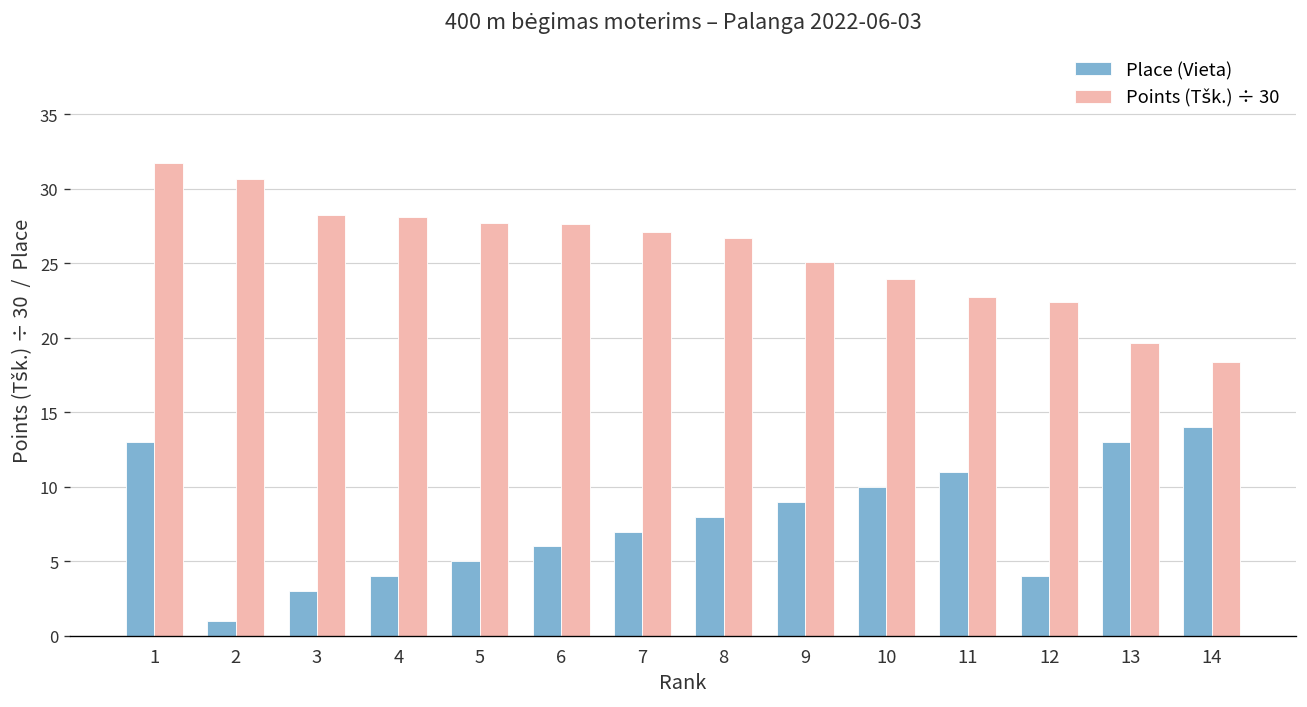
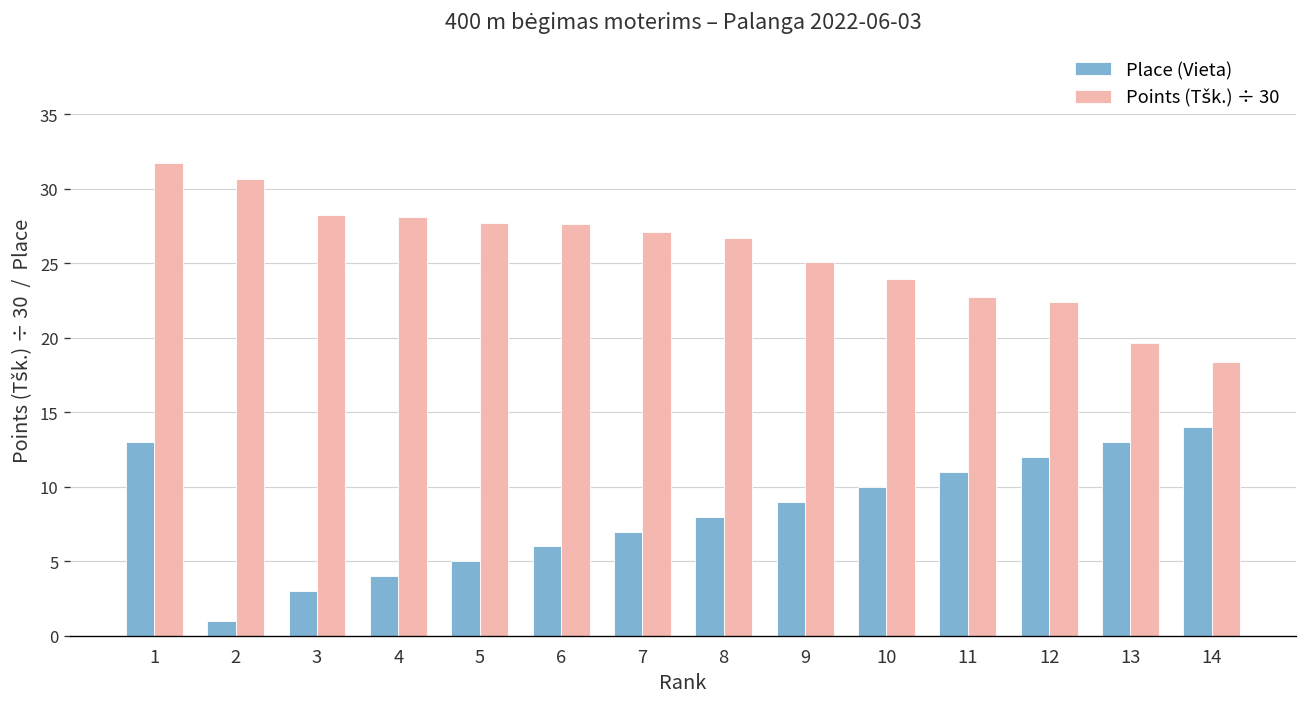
  {
    "Place (Vieta)": {
      "1": 13,
      "2": 1,
      "3": 3,
      "4": 4,
      "5": 5,
      "6": 6,
      "7": 7,
      "8": 8,
      "9": 9,
      "10": 10,
      "11": 11,
-     "12": 4,
+     "12": 12,
      "13": 13,
      "14": 14
    },
    "Points (Tšk.) ÷ 30": {
      "1": 31.7,
      "2": 30.6,
      "3": 28,
      "4": 28,
      "5": 27.7,
      "6": 27.6,
      "7": 27,
      "8": 26.7,
      "9": 25,
      "10": 24,
      "11": 22.7,
      "12": 22.4,
      "13": 19.6,
      "14": 18.4
    }
  }
